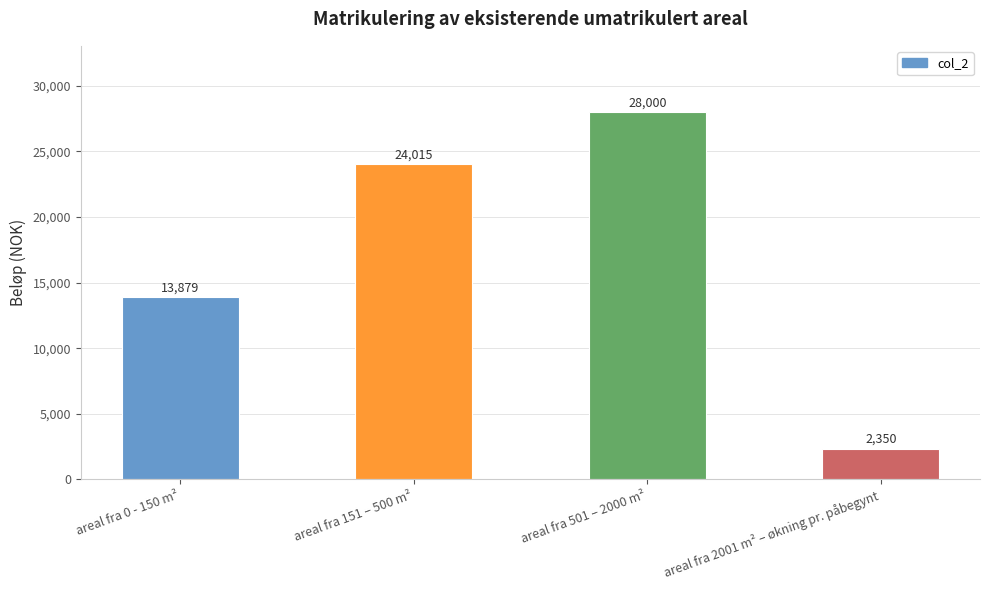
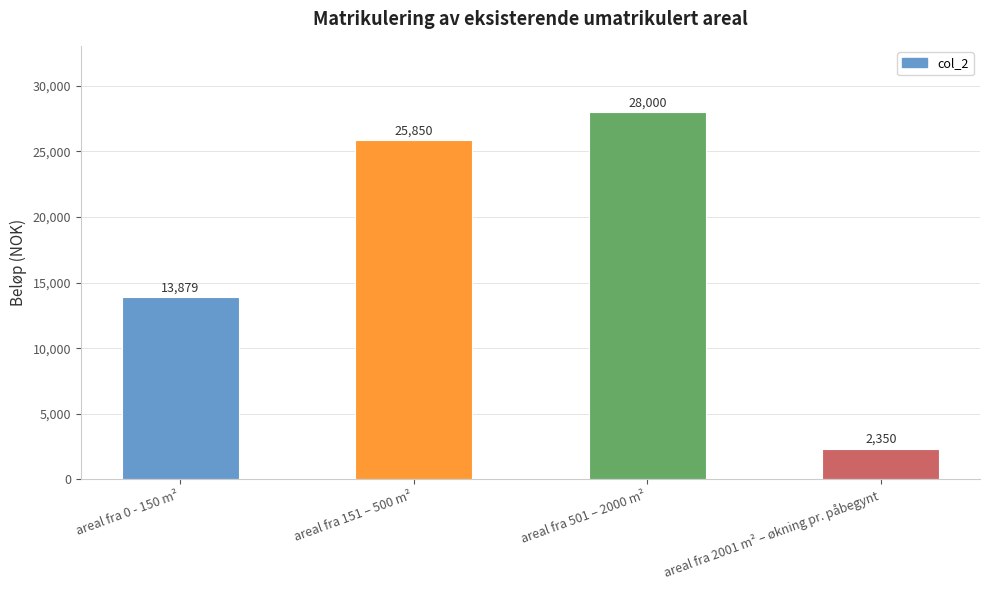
  {
    "areal fra 0 - 150 m²": "13,879",
-   "areal fra 151 – 500 m²": "24,015",
+   "areal fra 151 – 500 m²": "25,850",
    "areal fra 501 – 2000 m²": "28,000",
    "areal fra 2001 m² – økning pr. påbegynt": "2,350"
  }
